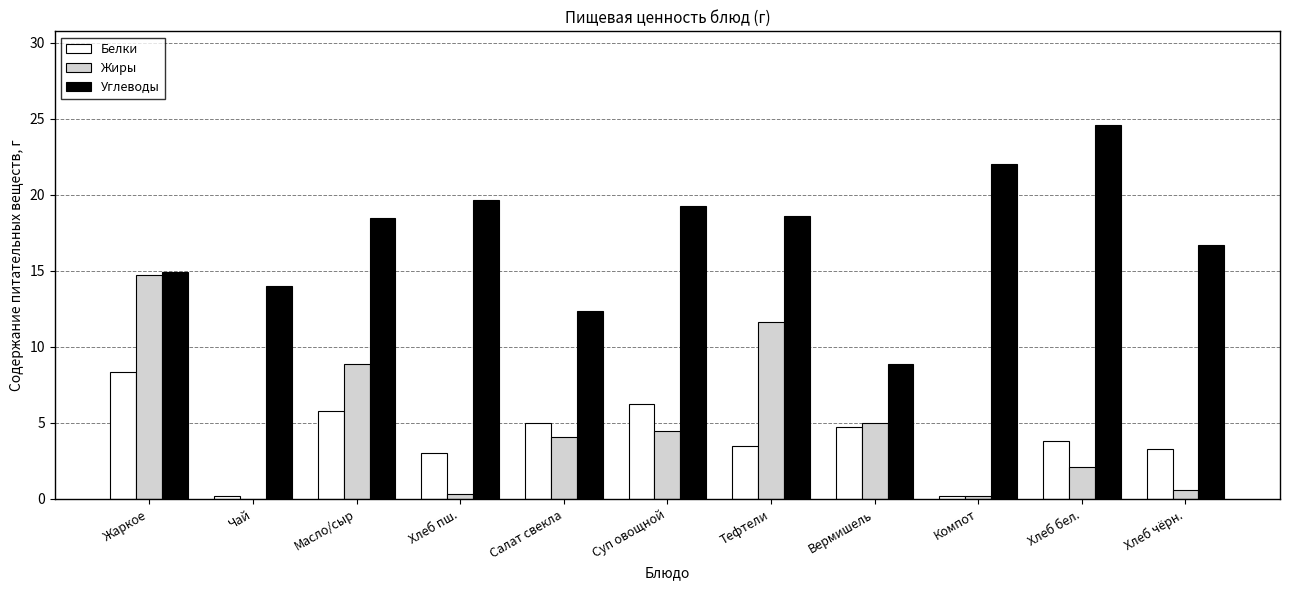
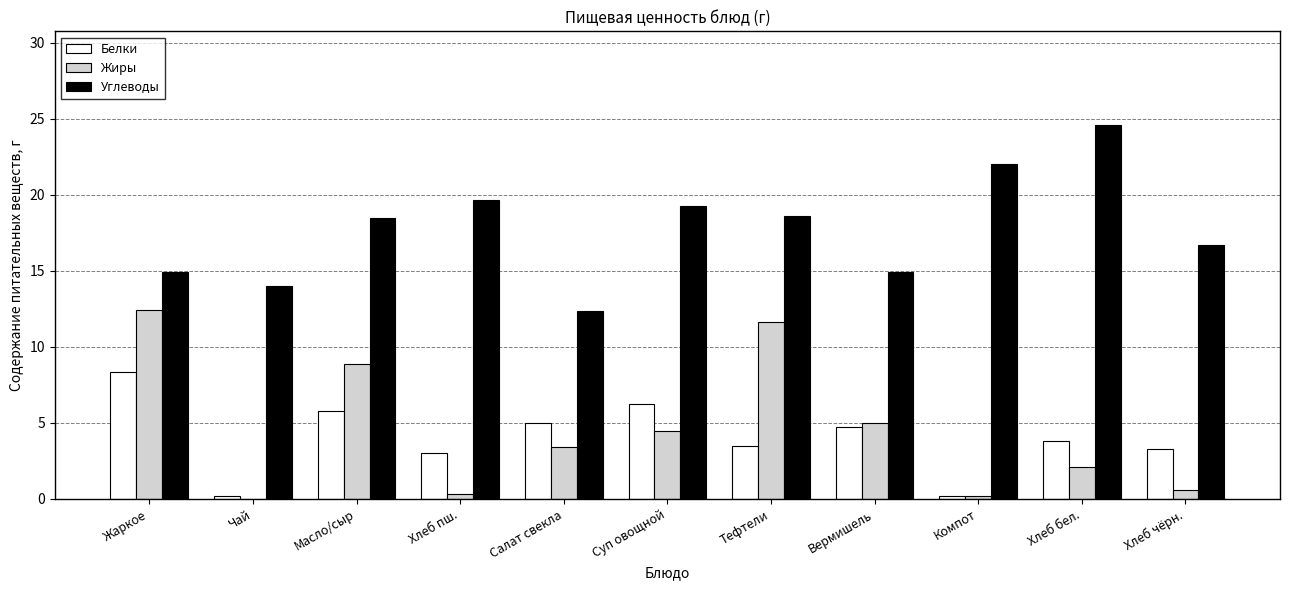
  {
    "Белки": {
      "Жаркое": 8.3,
      "Чай": 0.2,
      "Масло/сыр": 5.8,
      "Хлеб пш.": 3.0,
      "Салат свекла": 5.0,
      "Суп овощной": 6.3,
      "Тефтели": 3.5,
      "Вермишель": 4.8,
      "Компот": 0.2,
      "Хлеб бел.": 3.8,
      "Хлеб чёрн.": 3.3
    },
    "Жиры": {
-     "Жаркое": 14.7,
+     "Жаркое": 12.4,
      "Чай": 0.0,
      "Масло/сыр": 8.9,
      "Хлеб пш.": 0.3,
-     "Салат свекла": 4.1,
+     "Салат свекла": 3.4,
      "Суп овощной": 4.5,
      "Тефтели": 11.6,
      "Вермишель": 5.0,
      "Компот": 0.2,
      "Хлеб бел.": 2.1,
      "Хлеб чёрн.": 0.6
    },
    "Углеводы": {
      "Жаркое": 14.9,
      "Чай": 14.0,
      "Масло/сыр": 18.5,
      "Хлеб пш.": 19.7,
      "Салат свекла": 12.3,
      "Суп овощной": 19.3,
      "Тефтели": 18.6,
-     "Вермишель": 8.9,
+     "Вермишель": 14.9,
      "Компот": 22.0,
      "Хлеб бел.": 24.6,
      "Хлеб чёрн.": 16.7
    }
  }
